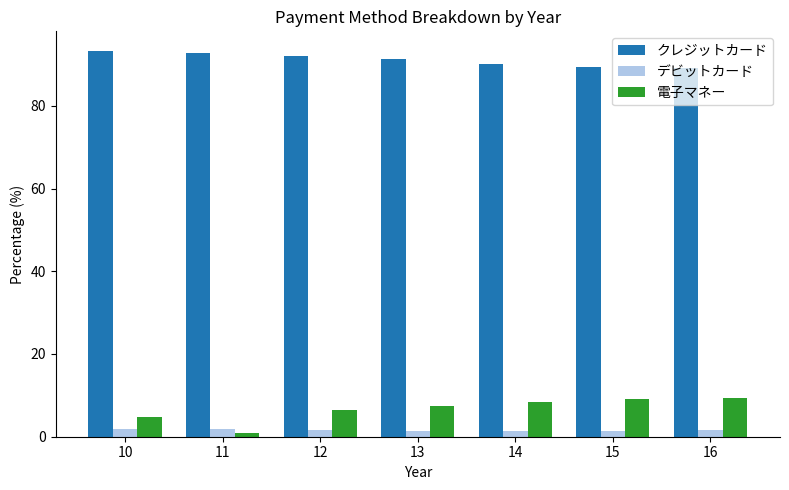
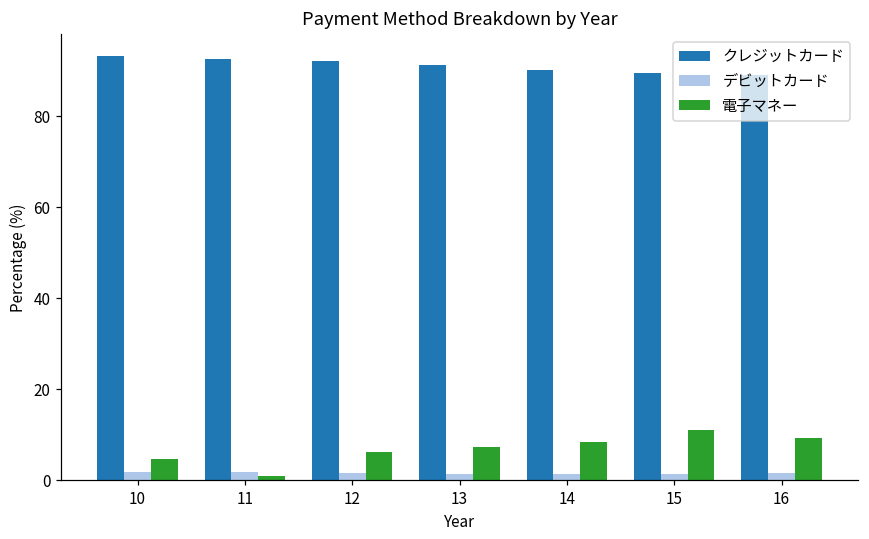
  {
    "クレジットカード": {
      "10": 93,
      "11": 93,
      "12": 92,
      "13": 91,
      "14": 90,
      "15": 89
    },
    "デビットカード": {
      "10": 2,
      "11": 2,
      "12": 2,
      "13": 1,
      "14": 1,
      "15": 1,
      "16": 2
    },
    "電子マネー": {
      "10": 5,
      "11": 1,
      "12": 6,
      "13": 7,
      "14": 8,
-     "15": 9,
+     "15": 11,
      "16": 9
    }
  }
